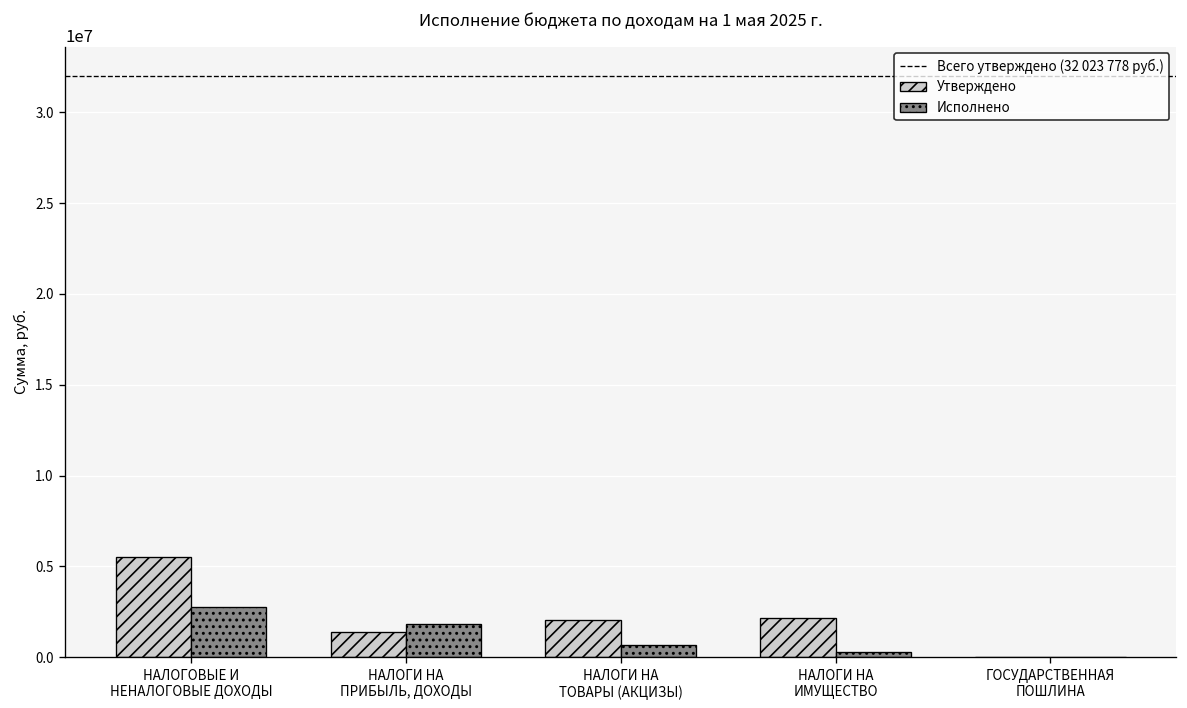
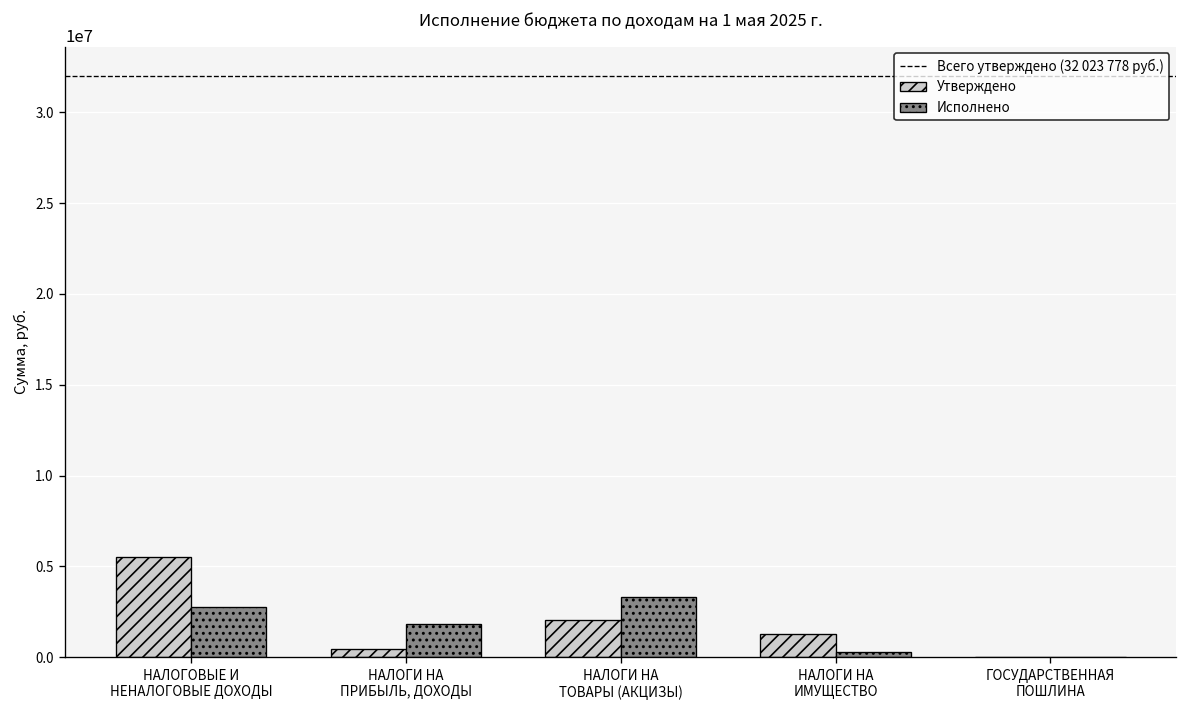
  {
    "Утверждено": {
      "НАЛОГОВЫЕ И НЕНАЛОГОВЫЕ ДОХОДЫ": 5500000,
-     "НАЛОГИ НА ПРИБЫЛЬ, ДОХОДЫ": 1400000,
+     "НАЛОГИ НА ПРИБЫЛЬ, ДОХОДЫ": 500000,
      "НАЛОГИ НА ТОВАРЫ (АКЦИЗЫ)": 2100000,
-     "НАЛОГИ НА ИМУЩЕСТВО": 2200000
+     "НАЛОГИ НА ИМУЩЕСТВО": 1300000
    },
    "Исполнено": {
      "НАЛОГОВЫЕ И НЕНАЛОГОВЫЕ ДОХОДЫ": 2700000,
      "НАЛОГИ НА ПРИБЫЛЬ, ДОХОДЫ": 1800000,
-     "НАЛОГИ НА ТОВАРЫ (АКЦИЗЫ)": 700000,
+     "НАЛОГИ НА ТОВАРЫ (АКЦИЗЫ)": 3300000,
      "НАЛОГИ НА ИМУЩЕСТВО": 300000,
      "ГОСУДАРСТВЕННАЯ ПОШЛИНА": 0
    }
  }
